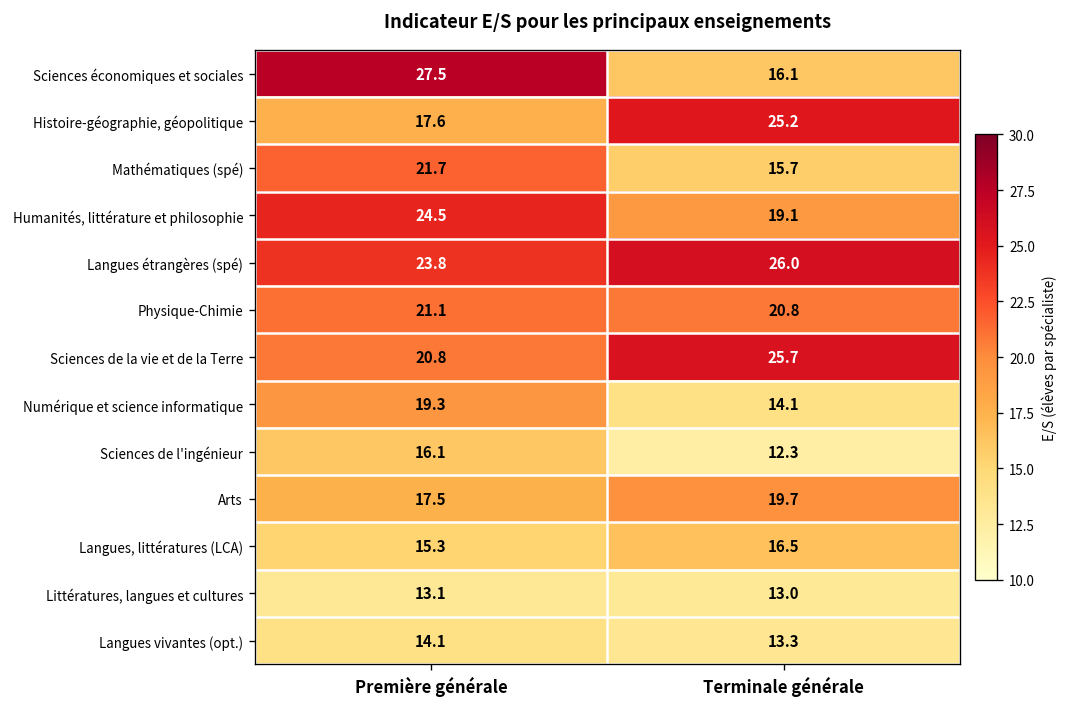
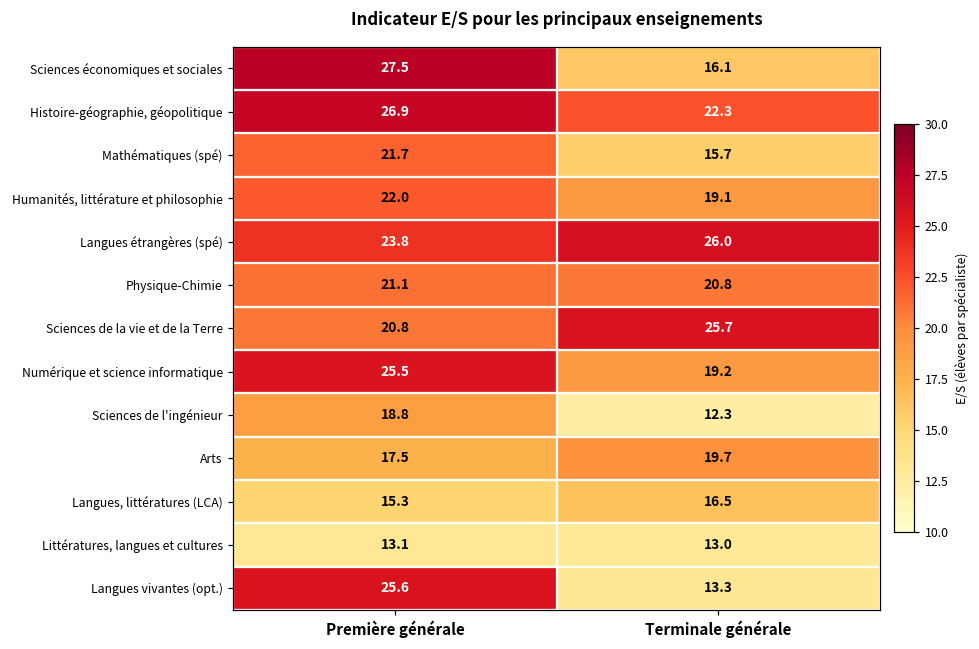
  {
    "Sciences économiques et sociales": {
      "Première générale": 27.5,
      "Terminale générale": 16.1
    },
    "Histoire-géographie, géopolitique": {
-     "Première générale": 17.6,
-     "Terminale générale": 25.2
+     "Première générale": 26.9,
+     "Terminale générale": 22.3
    },
    "Mathématiques (spé)": {
      "Première générale": 21.7,
      "Terminale générale": 15.7
    },
    "Humanités, littérature et philosophie": {
-     "Première générale": 24.5,
+     "Première générale": 22.0,
      "Terminale générale": 19.1
    },
    "Langues étrangères (spé)": {
      "Première générale": 23.8,
      "Terminale générale": 26.0
    },
    "Physique-Chimie": {
      "Première générale": 21.1,
      "Terminale générale": 20.8
    },
    "Sciences de la vie et de la Terre": {
      "Première générale": 20.8,
      "Terminale générale": 25.7
    },
    "Numérique et science informatique": {
-     "Première générale": 19.3,
-     "Terminale générale": 14.1
+     "Première générale": 25.5,
+     "Terminale générale": 19.2
    },
    "Sciences de l'ingénieur": {
-     "Première générale": 16.1,
+     "Première générale": 18.8,
      "Terminale générale": 12.3
    },
    "Arts": {
      "Première générale": 17.5,
      "Terminale générale": 19.7
    },
    "Langues, littératures (LCA)": {
      "Première générale": 15.3,
      "Terminale générale": 16.5
    },
    "Littératures, langues et cultures": {
      "Première générale": 13.1,
      "Terminale générale": 13.0
    },
    "Langues vivantes (opt.)": {
-     "Première générale": 14.1,
+     "Première générale": 25.6,
      "Terminale générale": 13.3
    }
  }
